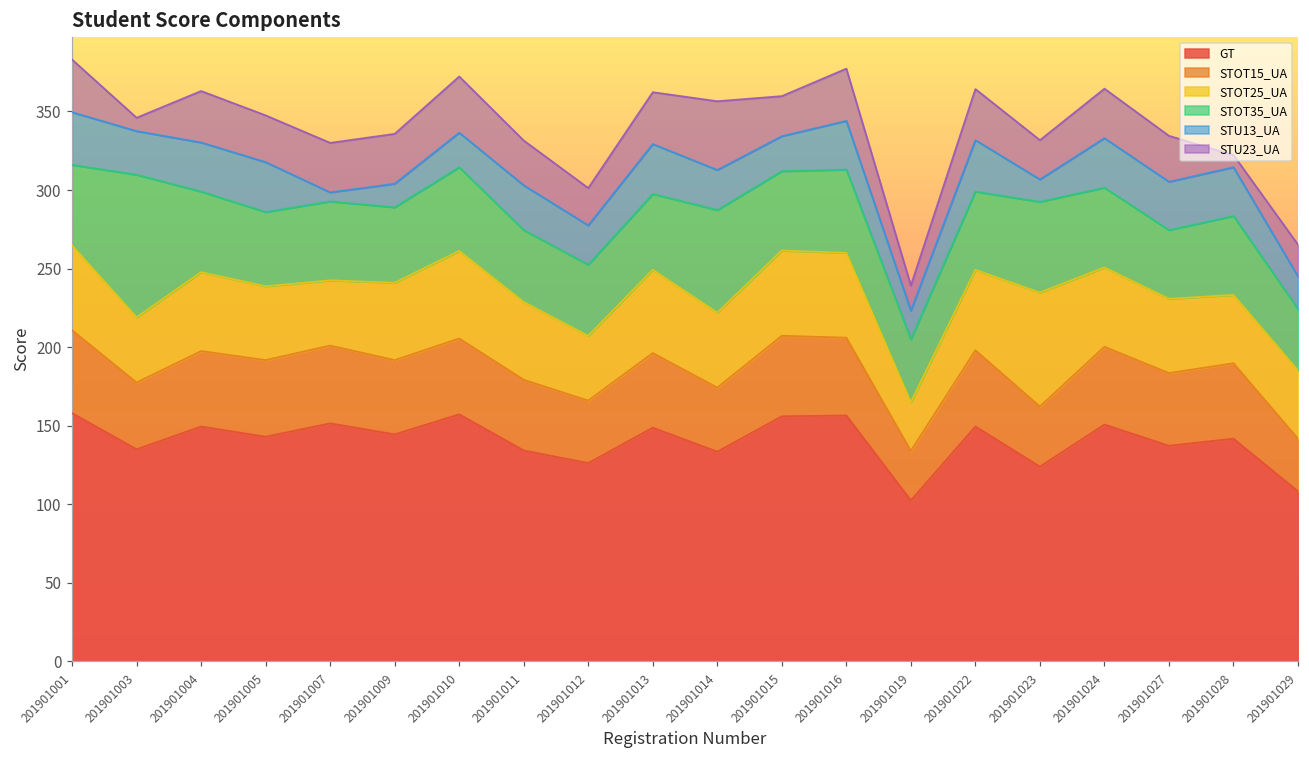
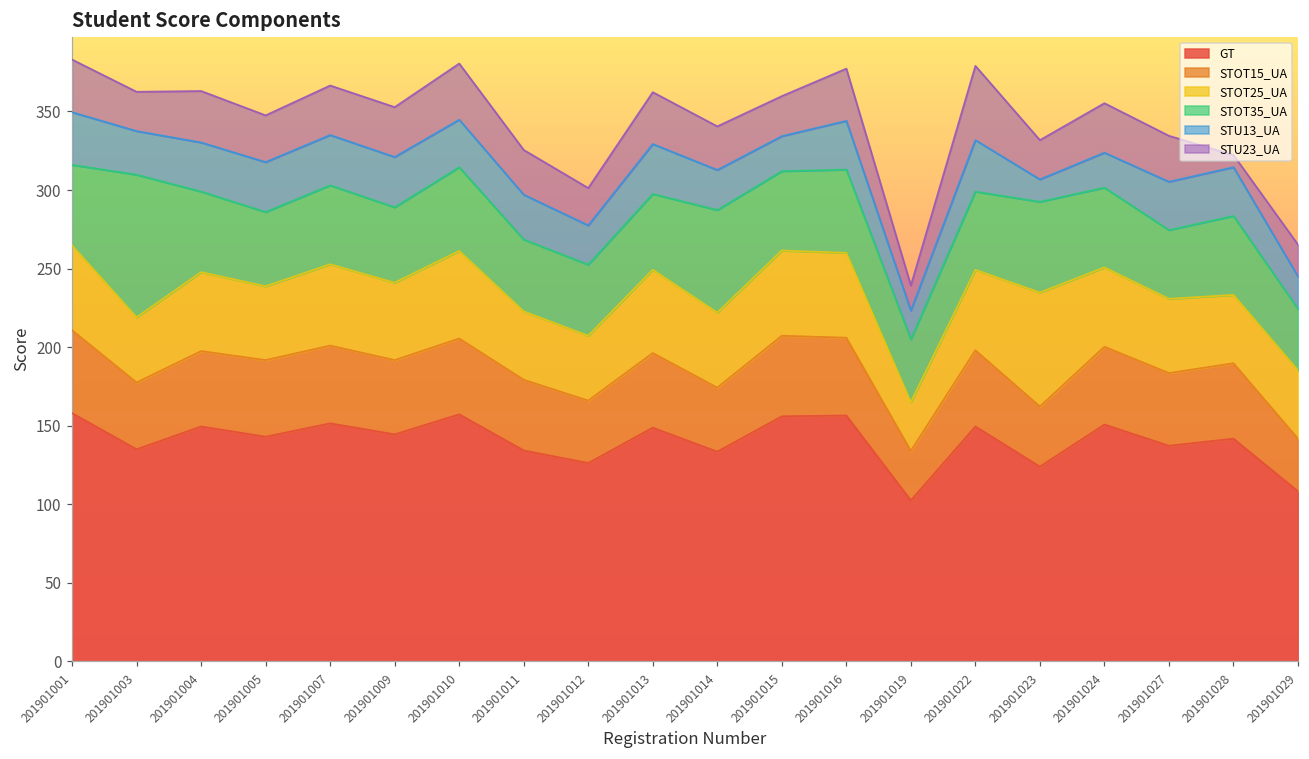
  {
    "STOT25_UA": {
      "201901001": 54,
      "201901003": 42,
      "201901004": 50,
      "201901005": 47,
-     "201901007": 42,
+     "201901007": 52,
      "201901009": 49,
      "201901010": 56,
-     "201901011": 50,
+     "201901011": 44,
      "201901012": 41,
      "201901013": 53,
      "201901014": 48,
      "201901015": 54,
      "201901016": 54,
      "201901019": 31,
      "201901022": 51,
      "201901023": 73,
      "201901024": 51,
      "201901027": 47,
      "201901028": 44,
      "201901029": 44
    },
    "STOT35_UA": {
      "201901001": 51,
      "201901003": 91,
      "201901004": 51,
      "201901005": 47,
      "201901007": 50,
      "201901009": 48,
      "201901010": 53,
      "201901011": 46,
      "201901012": 45,
      "201901013": 48,
      "201901014": 65,
      "201901015": 51,
      "201901016": 53,
      "201901019": 40,
      "201901022": 50,
      "201901023": 58,
      "201901024": 51,
      "201901027": 44,
      "201901028": 50,
      "201901029": 39
    },
    "STU13_UA": {
      "201901001": 34,
      "201901003": 28,
      "201901004": 31,
      "201901005": 32,
-     "201901007": 6,
-     "201901009": 15,
-     "201901010": 22,
+     "201901007": 32,
+     "201901009": 32,
+     "201901010": 30,
      "201901011": 29,
      "201901012": 25,
      "201901013": 32,
      "201901014": 26,
      "201901015": 22,
      "201901016": 31,
      "201901019": 18,
      "201901022": 33,
      "201901023": 14,
-     "201901024": 32,
+     "201901024": 22,
      "201901027": 31,
      "201901028": 31,
      "201901029": 21
    },
    "STU23_UA": {
      "201901001": 34,
-     "201901003": 9,
+     "201901003": 25,
      "201901004": 33,
      "201901005": 30,
      "201901007": 32,
      "201901009": 32,
      "201901010": 36,
      "201901011": 29,
      "201901012": 24,
      "201901013": 33,
-     "201901014": 44,
+     "201901014": 28,
      "201901015": 26,
      "201901016": 33,
      "201901019": 16,
-     "201901022": 33,
+     "201901022": 47,
      "201901023": 25,
      "201901024": 32,
      "201901027": 29,
      "201901028": 8,
      "201901029": 20
    }
  }
